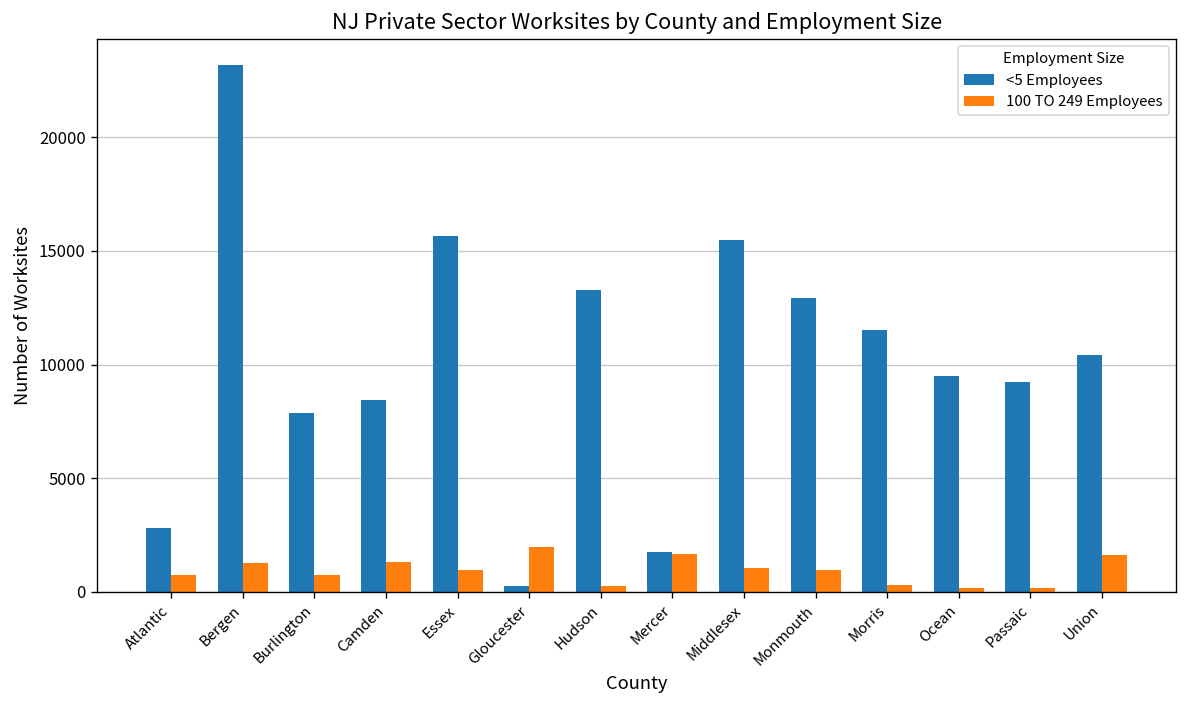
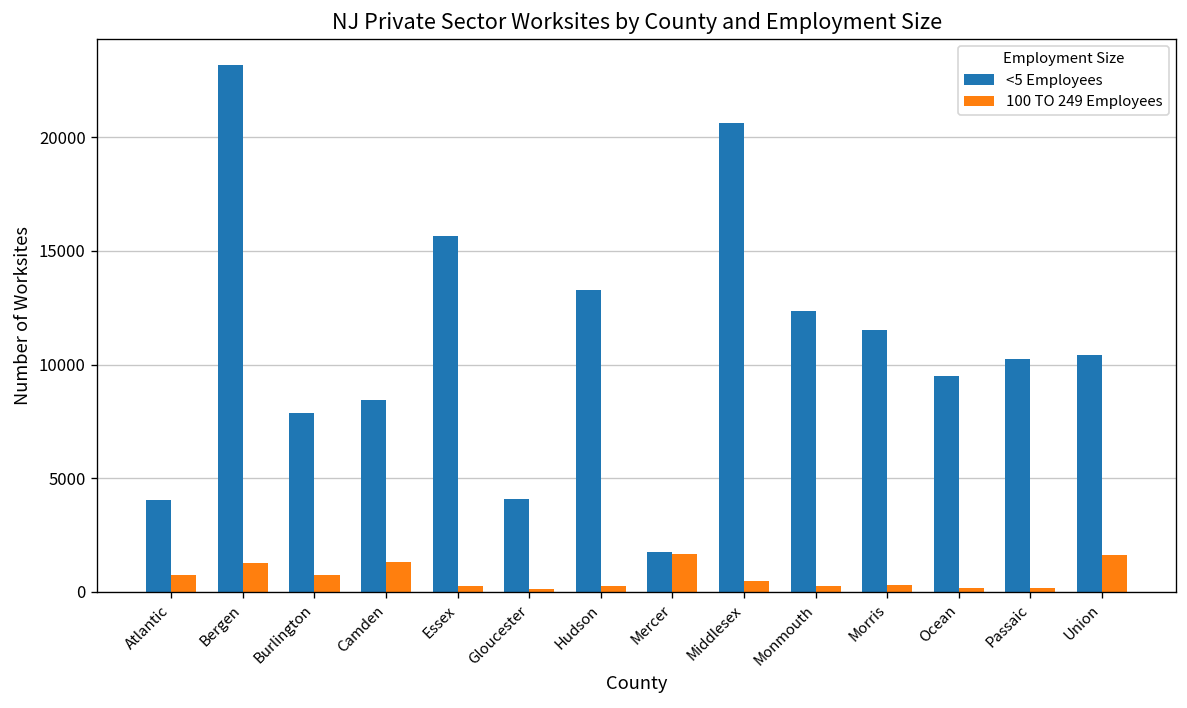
  {
    "<5 Employees": {
-     "Atlantic": 2800,
+     "Atlantic": 4100,
      "Bergen": 23200,
      "Burlington": 7900,
      "Camden": 8400,
      "Essex": 15700,
-     "Gloucester": 200,
+     "Gloucester": 4100,
      "Hudson": 13300,
      "Mercer": 1800,
-     "Middlesex": 15500,
-     "Monmouth": 12900,
+     "Middlesex": 20700,
+     "Monmouth": 12400,
      "Morris": 11500,
      "Ocean": 9500,
-     "Passaic": 9200,
+     "Passaic": 10200,
      "Union": 10400
    },
    "100 TO 249 Employees": {
      "Atlantic": 800,
      "Bergen": 1300,
      "Burlington": 800,
      "Camden": 1300,
-     "Essex": 900,
-     "Gloucester": 2000,
+     "Essex": 300,
+     "Gloucester": 100,
      "Hudson": 300,
      "Mercer": 1700,
-     "Middlesex": 1100,
-     "Monmouth": 1000,
+     "Middlesex": 500,
+     "Monmouth": 300,
      "Morris": 300,
      "Ocean": 200,
      "Passaic": 200,
      "Union": 1600
    }
  }
